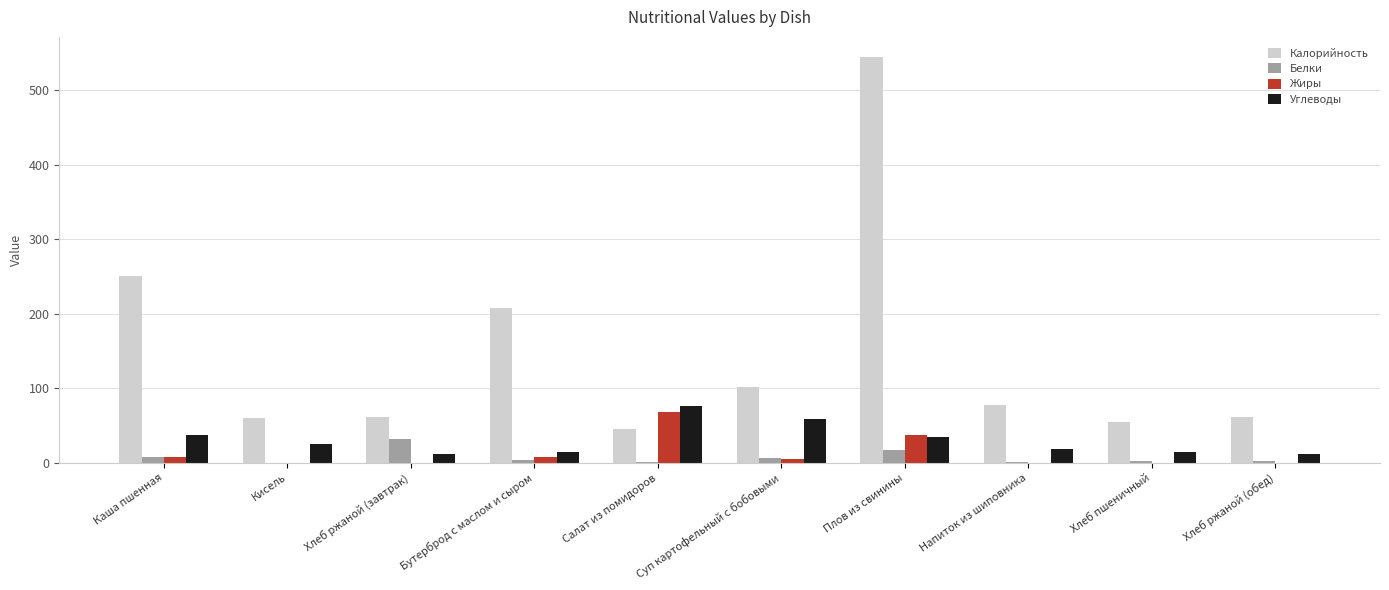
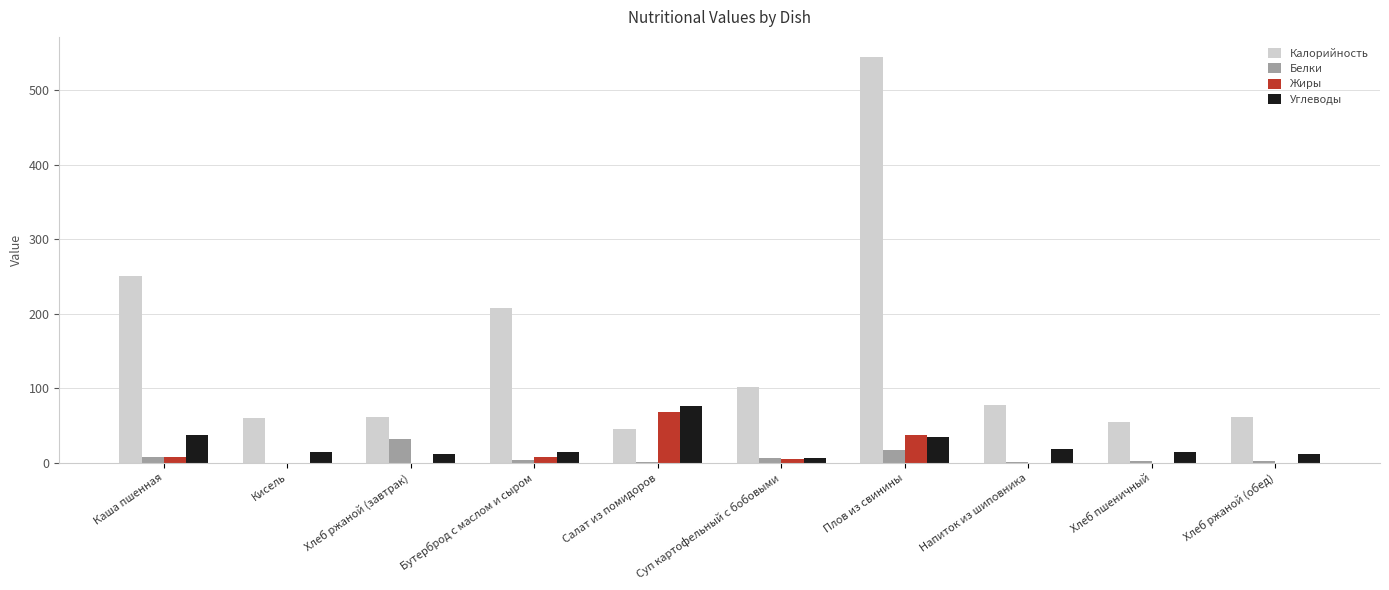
  {
    "Калорийность": {
      "Каша пшенная": 250,
      "Кисель": 60,
      "Хлеб ржаной (завтрак)": 60,
      "Бутерброд с маслом и сыром": 210,
      "Салат из помидоров": 50,
      "Суп картофельный с бобовыми": 100,
      "Плов из свинины": 540,
      "Напиток из шиповника": 80,
      "Хлеб пшеничный": 60,
      "Хлеб ржаной (обед)": 60
    },
    "Белки": {
      "Каша пшенная": 10,
      "Кисель": 0,
      "Хлеб ржаной (завтрак)": 30,
      "Бутерброд с маслом и сыром": 0,
      "Суп картофельный с бобовыми": 10,
      "Плов из свинины": 20
    },
    "Жиры": {
      "Каша пшенная": 10,
      "Кисель": 0,
      "Бутерброд с маслом и сыром": 10,
      "Салат из помидоров": 70,
      "Суп картофельный с бобовыми": 10,
      "Плов из свинины": 40
    },
    "Углеводы": {
      "Каша пшенная": 40,
-     "Кисель": 30,
+     "Кисель": 20,
      "Хлеб ржаной (завтрак)": 10,
      "Бутерброд с маслом и сыром": 10,
      "Салат из помидоров": 80,
-     "Суп картофельный с бобовыми": 60,
+     "Суп картофельный с бобовыми": 10,
      "Плов из свинины": 30,
      "Напиток из шиповника": 20,
      "Хлеб пшеничный": 10,
      "Хлеб ржаной (обед)": 10
    }
  }
